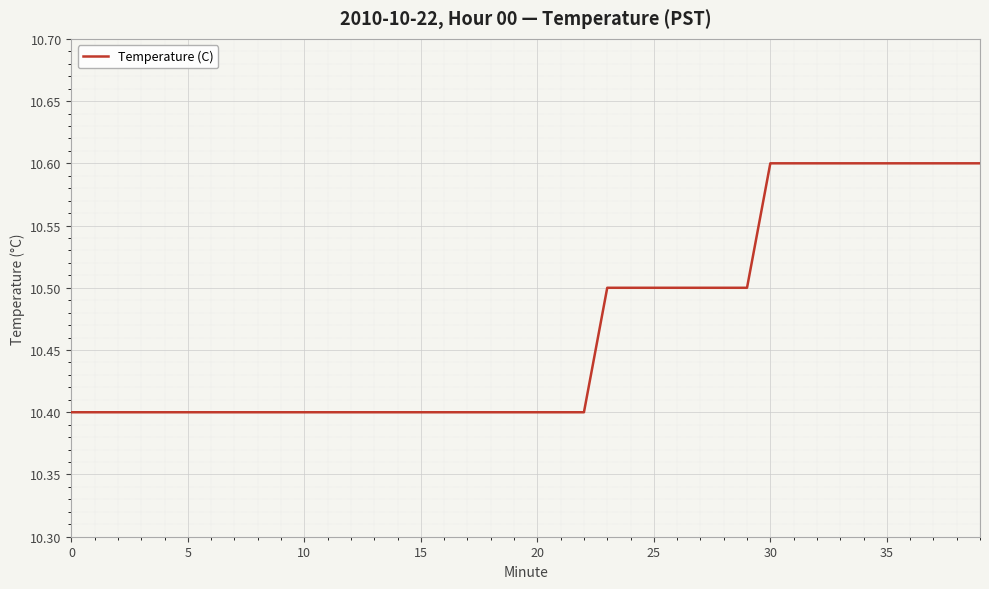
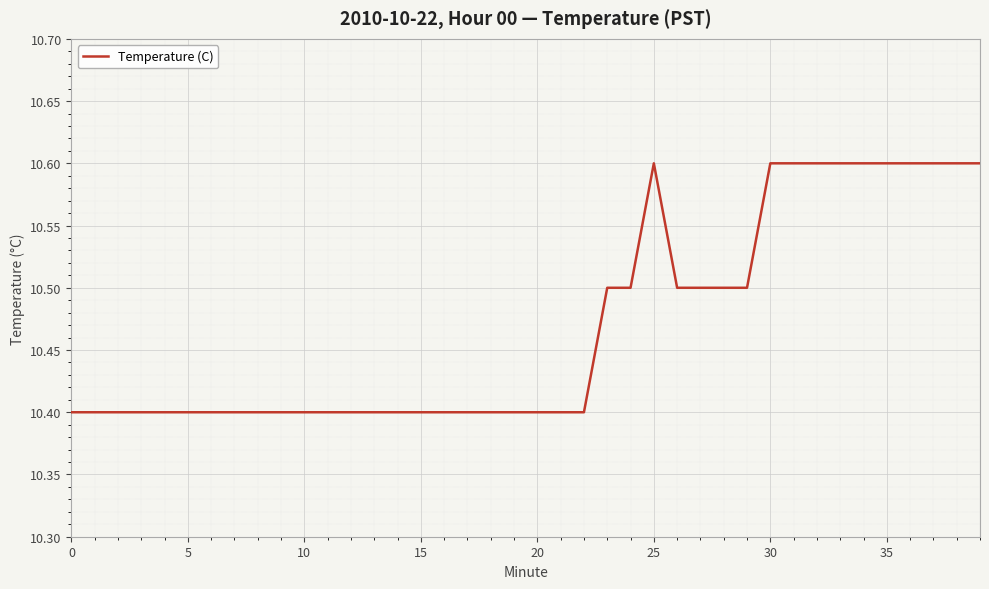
  {
    "0": 10.4,
    "5": 10.4,
    "10": 10.4,
    "15": 10.4,
    "20": 10.4,
-   "25": 10.5,
+   "25": 10.6,
    "30": 10.6,
    "35": 10.6
  }
